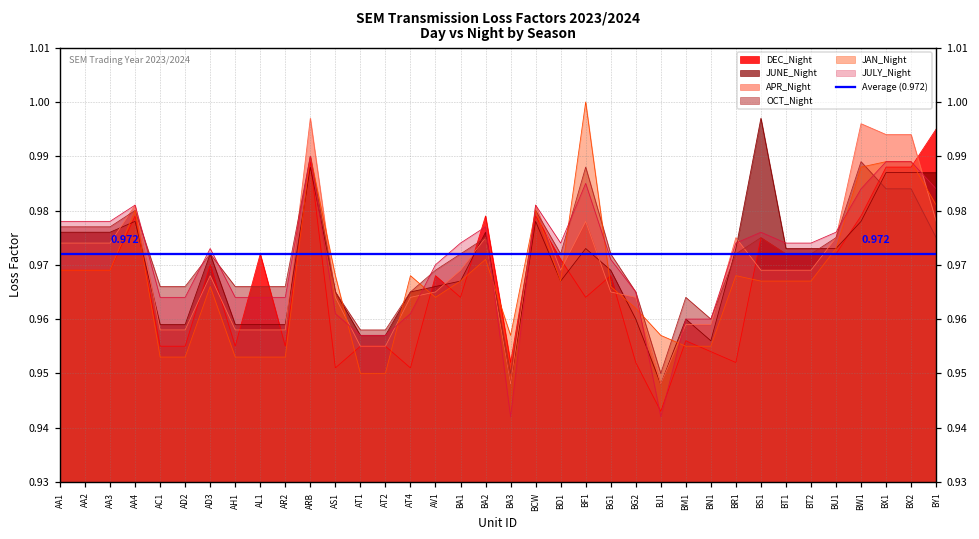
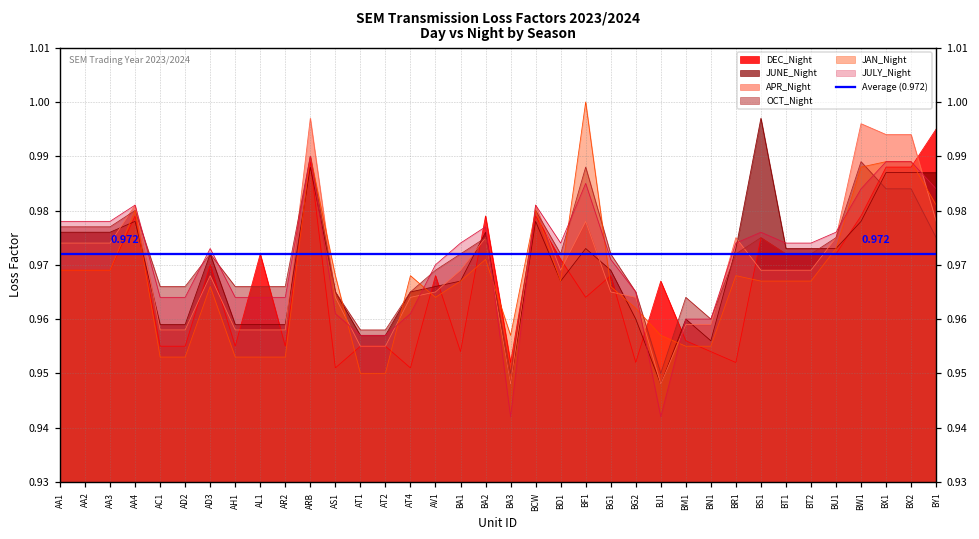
  {
    "DEC_Night": {
      "AA4": 0.979,
      "AC1": 0.955,
      "AD2": 0.955,
      "AD3": 0.970,
      "AH1": 0.955,
      "AL1": 0.972,
      "AR2": 0.955,
      "ARB": 0.989,
      "AS1": 0.951,
      "AT4": 0.951,
      "AV1": 0.968,
-     "BA1": 0.964,
+     "BA1": 0.954,
      "BA2": 0.979,
      "BA3": 0.952,
      "BCW": 0.979,
      "BD1": 0.971,
      "BF1": 0.964,
      "BG1": 0.968,
      "BG2": 0.952,
-     "BJ1": 0.943,
+     "BJ1": 0.967,
      "BM1": 0.956,
      "BN1": 0.954,
      "BR1": 0.952,
      "BU1": 0.972,
      "BW1": 0.979,
      "BX1": 0.988,
      "BX2": 0.988,
      "BY1": 0.995
    },
    "JUNE_Night": {
      "AA1": 0.976,
      "AA2": 0.976,
      "AA3": 0.976,
      "AA4": 0.978,
      "AC1": 0.959,
      "AD2": 0.959,
      "AH1": 0.959,
      "AL1": 0.959,
      "AR2": 0.959,
      "ARB": 0.988,
      "AV1": 0.966,
      "BA2": 0.976,
      "BCW": 0.978,
      "BF1": 0.973,
      "BG1": 0.969,
      "BG2": 0.960,
      "BN1": 0.956,
      "BR1": 0.973,
      "BS1": 0.997,
      "BT1": 0.973,
      "BT2": 0.973,
      "BX1": 0.987,
      "BX2": 0.987,
      "BY1": 0.987
    }
  }
